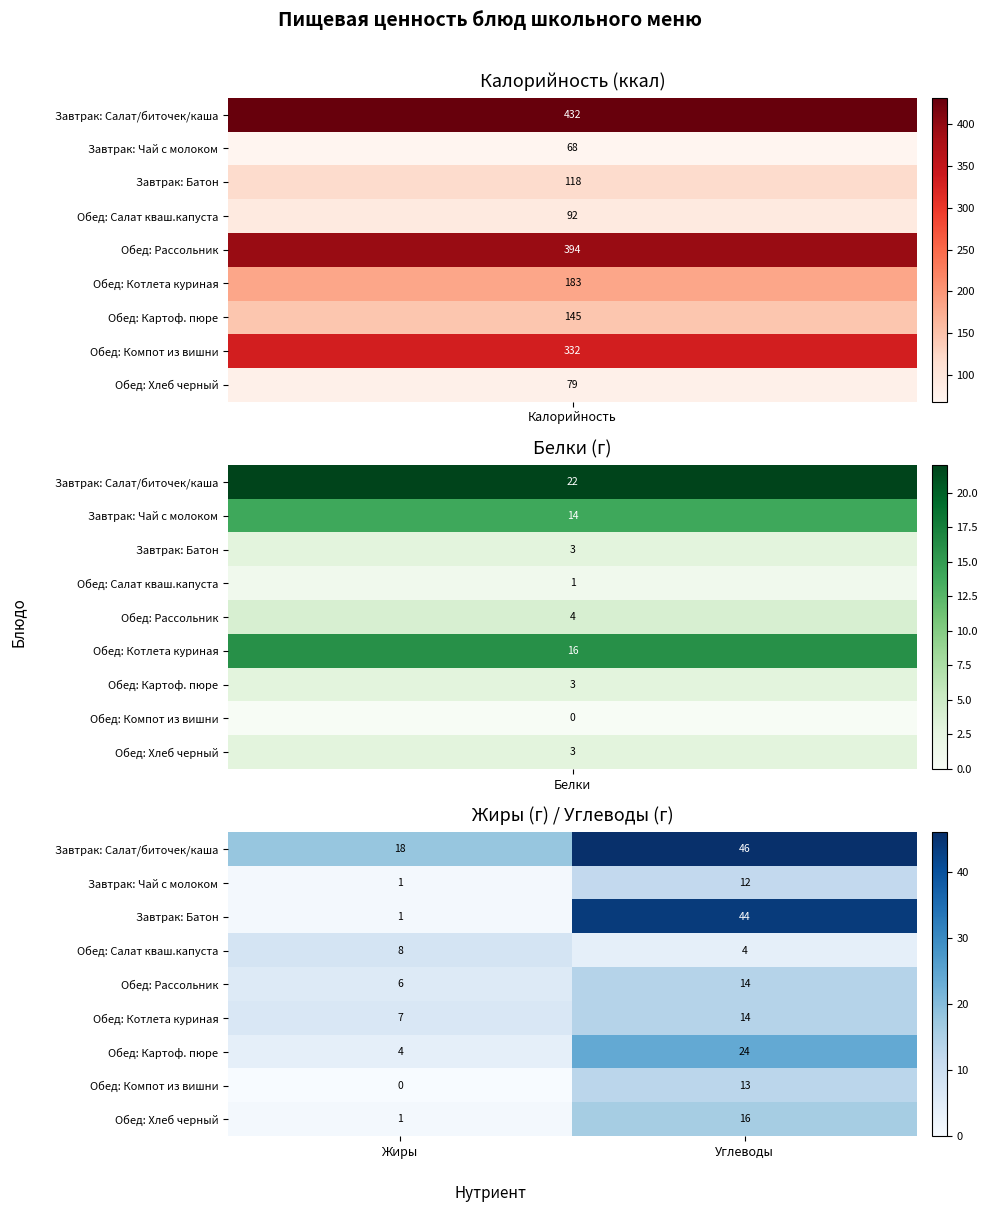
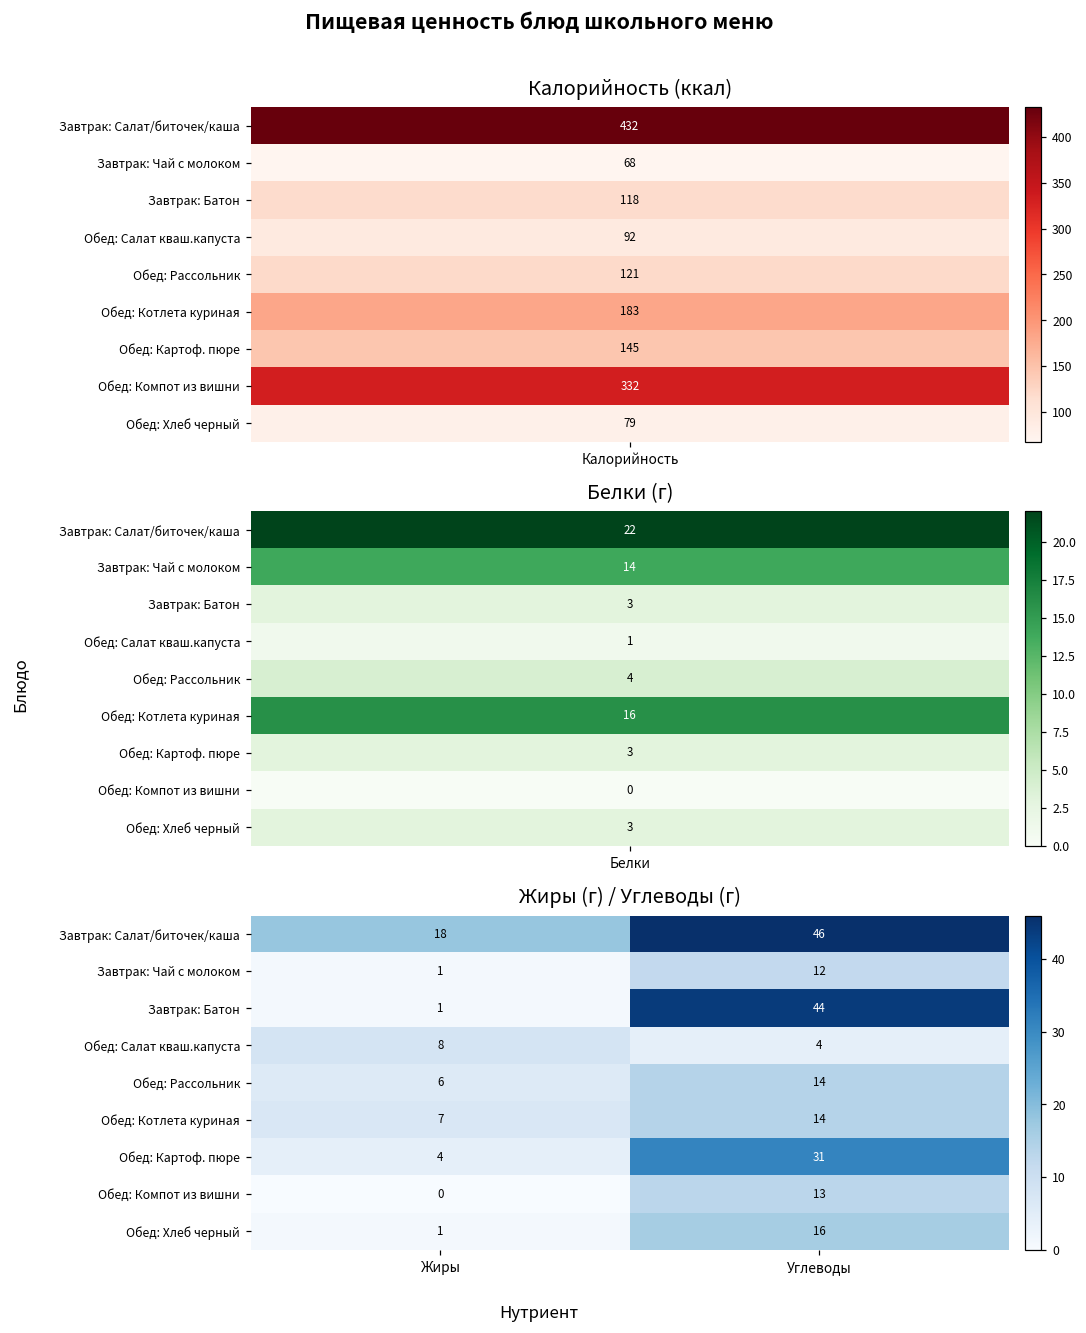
  {
    "Калорийность (ккал)": {
      "Завтрак: Салат/биточек/каша": {
        "Калорийность": 432
      },
      "Завтрак: Чай с молоком": {
        "Калорийность": 68
      },
      "Завтрак: Батон": {
        "Калорийность": 118
      },
      "Обед: Салат кваш.капуста": {
        "Калорийность": 92
      },
      "Обед: Рассольник": {
-       "Калорийность": 394
+       "Калорийность": 121
      },
      "Обед: Котлета куриная": {
        "Калорийность": 183
      },
      "Обед: Картоф. пюре": {
        "Калорийность": 145
      },
      "Обед: Компот из вишни": {
        "Калорийность": 332
      },
      "Обед: Хлеб черный": {
        "Калорийность": 79
      }
    },
    "Белки (г)": {
      "Завтрак: Салат/биточек/каша": {
        "Белки": 22
      },
      "Завтрак: Чай с молоком": {
        "Белки": 14
      },
      "Завтрак: Батон": {
        "Белки": 3
      },
      "Обед: Салат кваш.капуста": {
        "Белки": 1
      },
      "Обед: Рассольник": {
        "Белки": 4
      },
      "Обед: Котлета куриная": {
        "Белки": 16
      },
      "Обед: Картоф. пюре": {
        "Белки": 3
      },
      "Обед: Компот из вишни": {
        "Белки": 0
      },
      "Обед: Хлеб черный": {
        "Белки": 3
      }
    },
    "Жиры (г) / Углеводы (г)": {
      "Завтрак: Салат/биточек/каша": {
        "Жиры": 18,
        "Углеводы": 46
      },
      "Завтрак: Чай с молоком": {
        "Жиры": 1,
        "Углеводы": 12
      },
      "Завтрак: Батон": {
        "Жиры": 1,
        "Углеводы": 44
      },
      "Обед: Салат кваш.капуста": {
        "Жиры": 8,
        "Углеводы": 4
      },
      "Обед: Рассольник": {
        "Жиры": 6,
        "Углеводы": 14
      },
      "Обед: Котлета куриная": {
        "Жиры": 7,
        "Углеводы": 14
      },
      "Обед: Картоф. пюре": {
        "Жиры": 4,
-       "Углеводы": 24
+       "Углеводы": 31
      },
      "Обед: Компот из вишни": {
        "Жиры": 0,
        "Углеводы": 13
      },
      "Обед: Хлеб черный": {
        "Жиры": 1,
        "Углеводы": 16
      }
    }
  }
